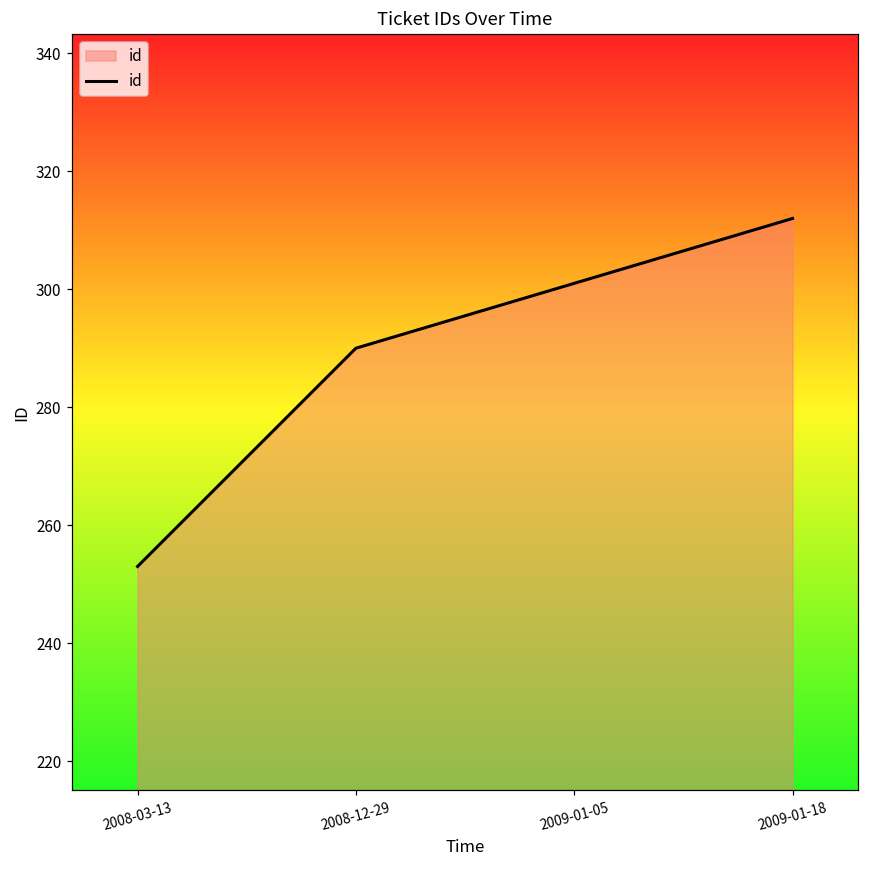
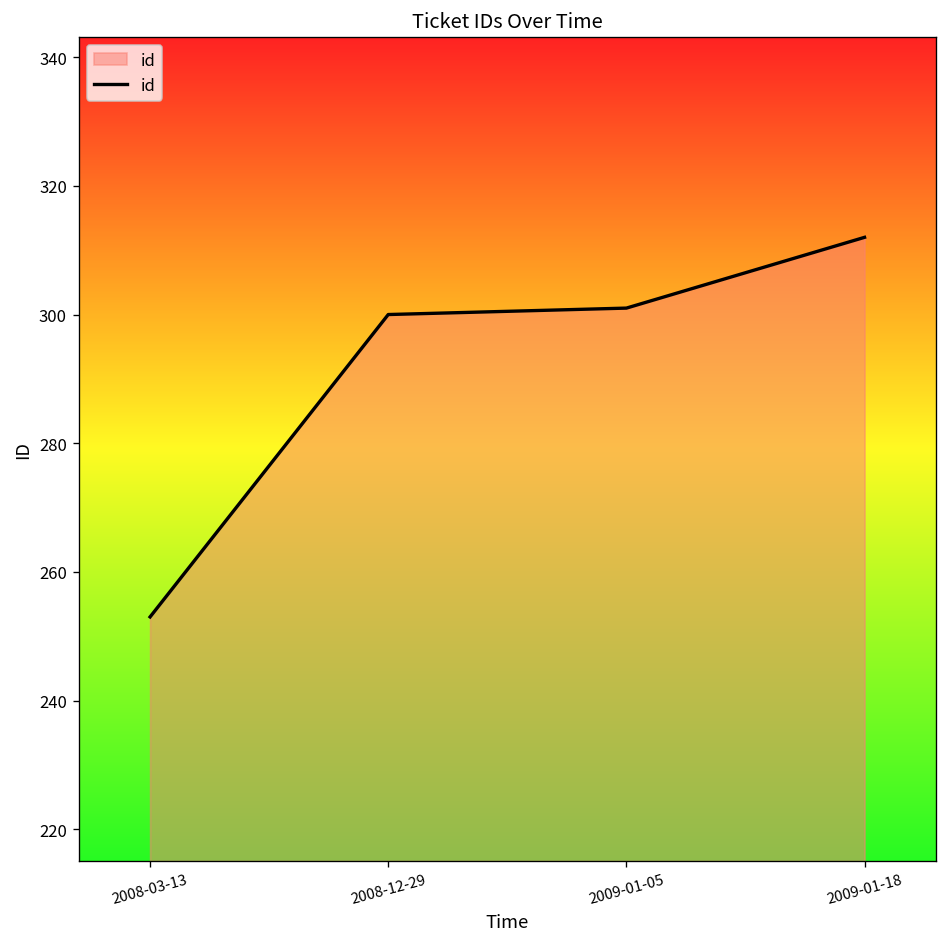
  {
    "2008-03-13": 253,
-   "2008-12-29": 290,
+   "2008-12-29": 300,
    "2009-01-05": 301,
    "2009-01-18": 312
  }
